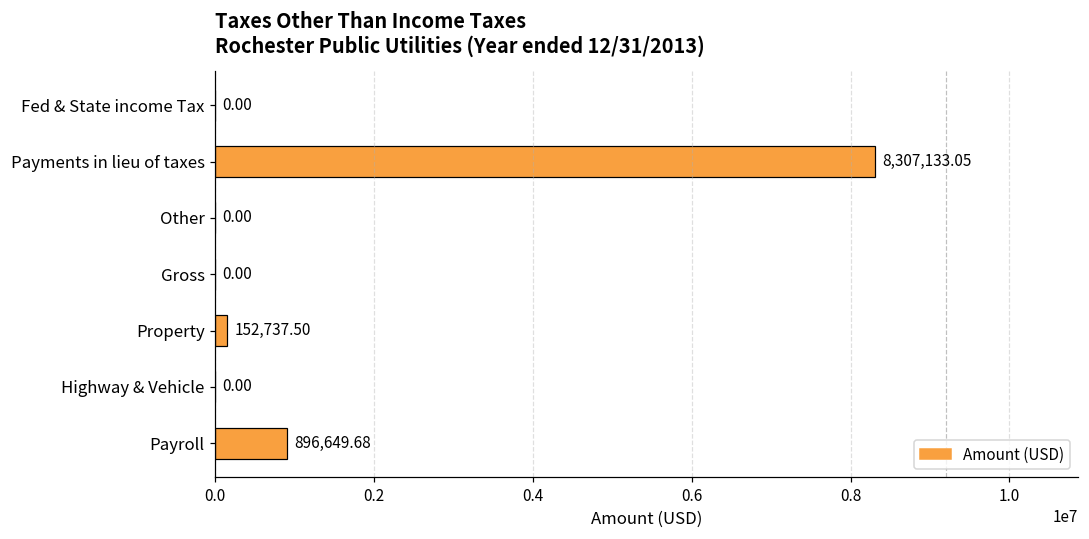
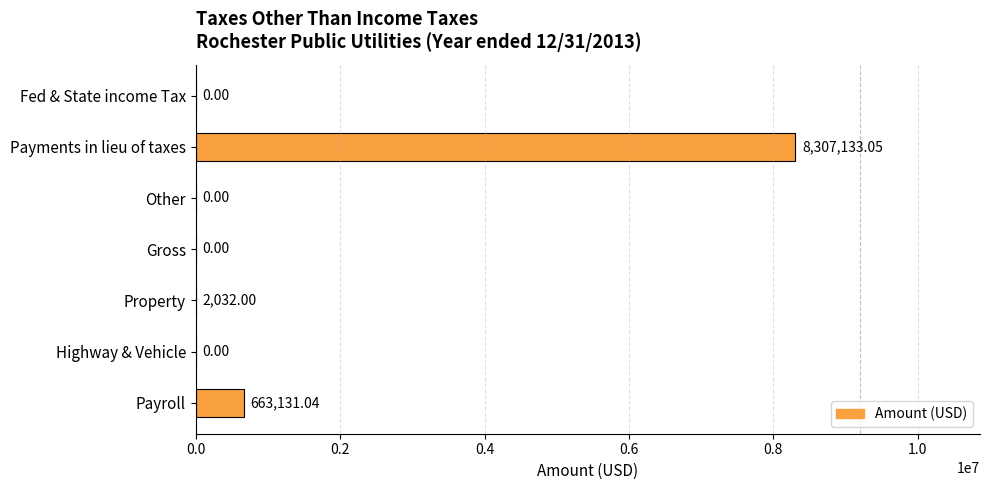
  {
    "Fed & State income Tax": "0.00",
    "Payments in lieu of taxes": "8,307,133.05",
    "Other": "0.00",
    "Gross": "0.00",
-   "Property": "152,737.50",
+   "Property": "2,032.00",
    "Highway & Vehicle": "0.00",
-   "Payroll": "896,649.68"
+   "Payroll": "663,131.04"
  }
